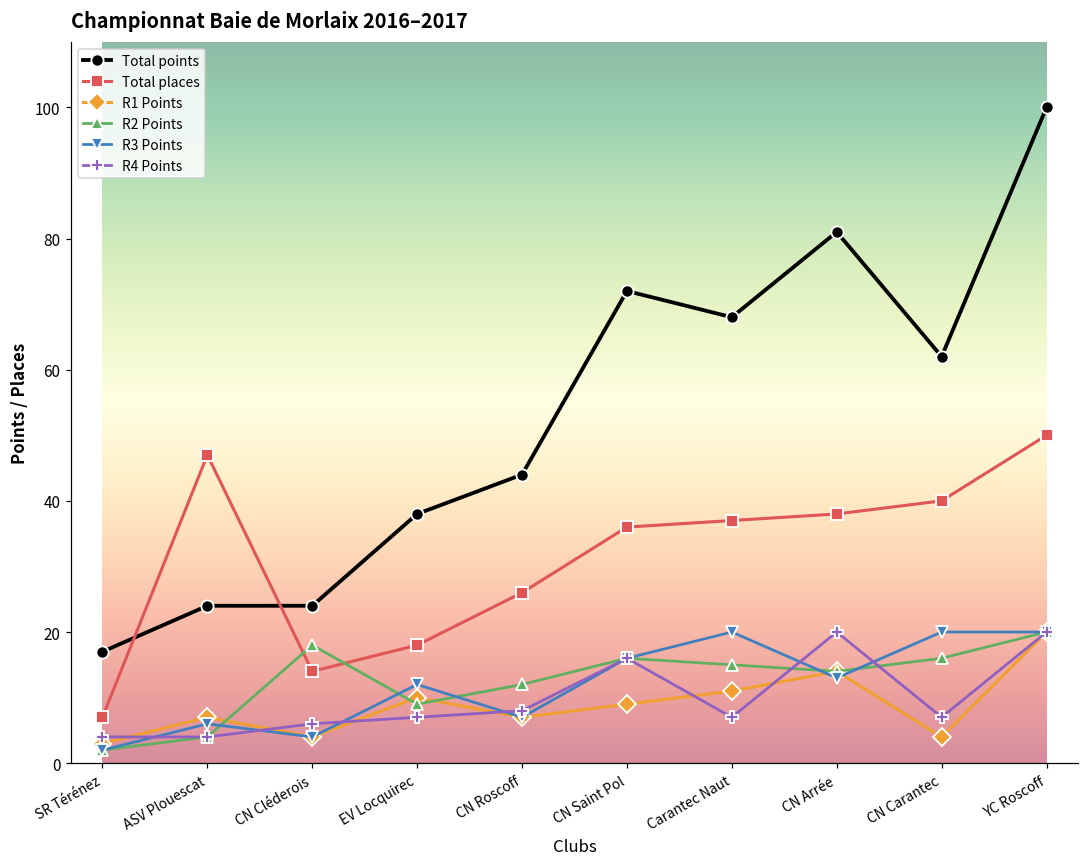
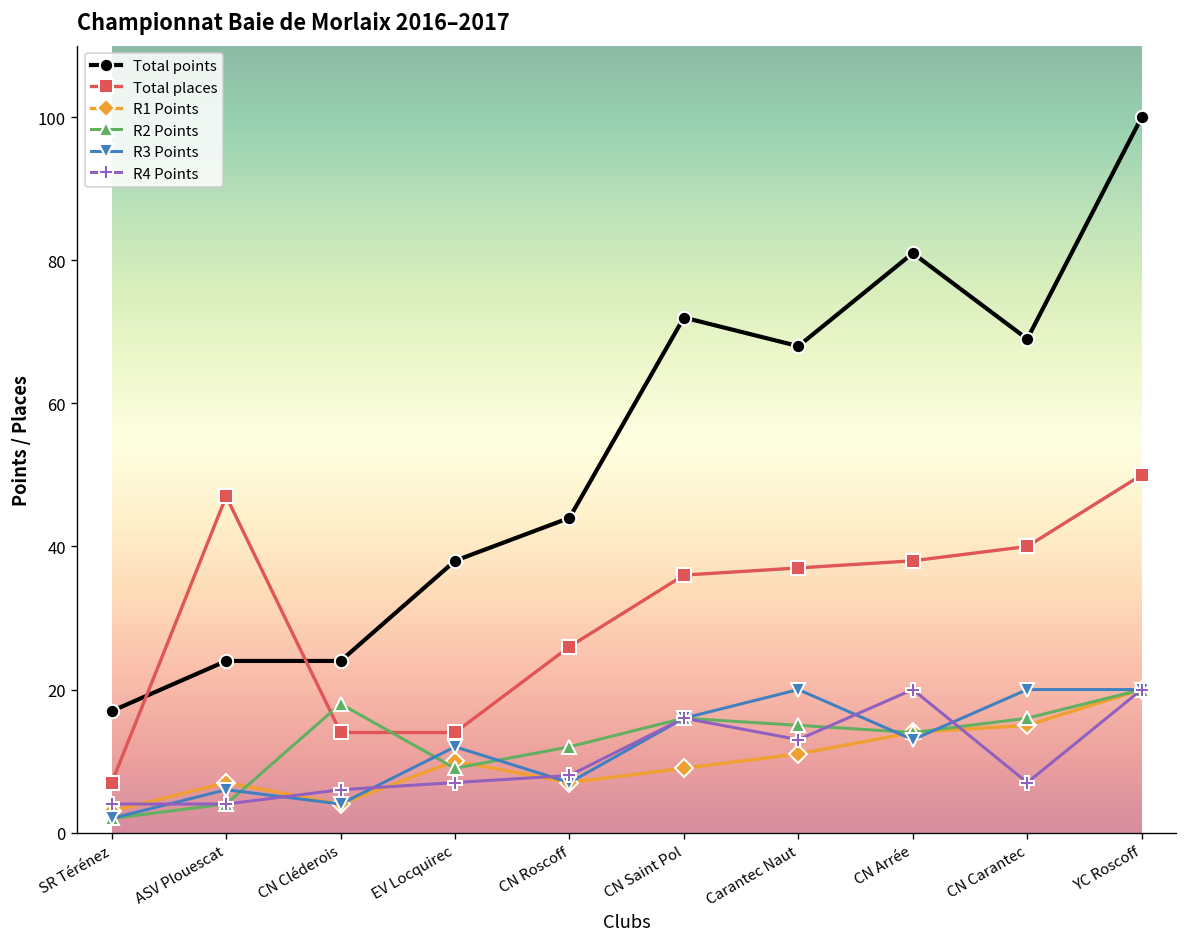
  {
    "Total points": {
      "SR Térénez": 17,
      "ASV Plouescat": 24,
      "CN Cléderois": 24,
      "EV Locquirec": 38,
      "CN Roscoff": 44,
      "CN Saint Pol": 72,
      "Carantec Naut": 68,
      "CN Arrée": 81,
-     "CN Carantec": 62,
+     "CN Carantec": 69,
      "YC Roscoff": 100
    },
    "Total places": {
      "SR Térénez": 7,
      "ASV Plouescat": 47,
      "CN Cléderois": 14,
-     "EV Locquirec": 18,
+     "EV Locquirec": 14,
      "CN Roscoff": 26,
      "CN Saint Pol": 36,
      "Carantec Naut": 37,
      "CN Arrée": 38,
      "CN Carantec": 40,
      "YC Roscoff": 50
    },
    "R1 Points": {
      "SR Térénez": 3,
      "ASV Plouescat": 7,
      "EV Locquirec": 10,
      "CN Saint Pol": 9,
      "Carantec Naut": 11,
-     "CN Carantec": 4
+     "CN Carantec": 15
    },
    "R2 Points": {
      "CN Cléderois": 18,
      "EV Locquirec": 9,
      "CN Roscoff": 12,
      "Carantec Naut": 15,
      "CN Carantec": 16
    },
    "R3 Points": {
      "ASV Plouescat": 6,
      "EV Locquirec": 12,
      "Carantec Naut": 20,
      "CN Arrée": 13,
      "CN Carantec": 20
    },
    "R4 Points": {
      "SR Térénez": 4,
      "CN Cléderois": 6,
      "EV Locquirec": 7,
      "CN Roscoff": 8,
-     "Carantec Naut": 7,
+     "Carantec Naut": 13,
      "CN Arrée": 20,
      "CN Carantec": 7
    }
  }
